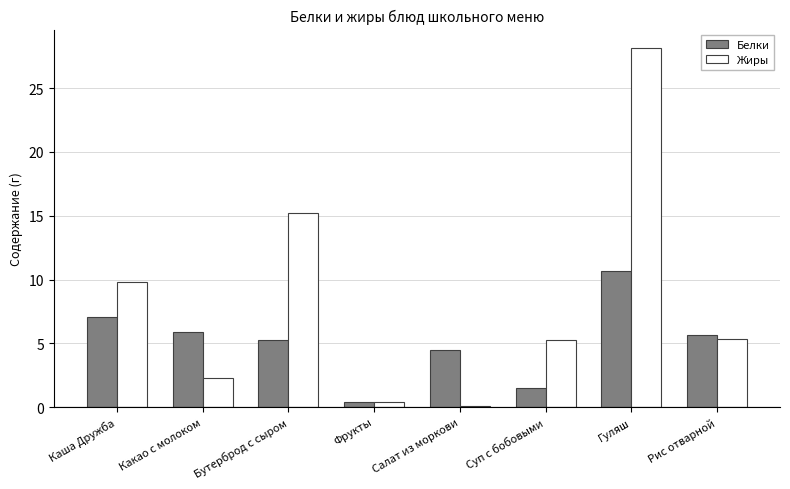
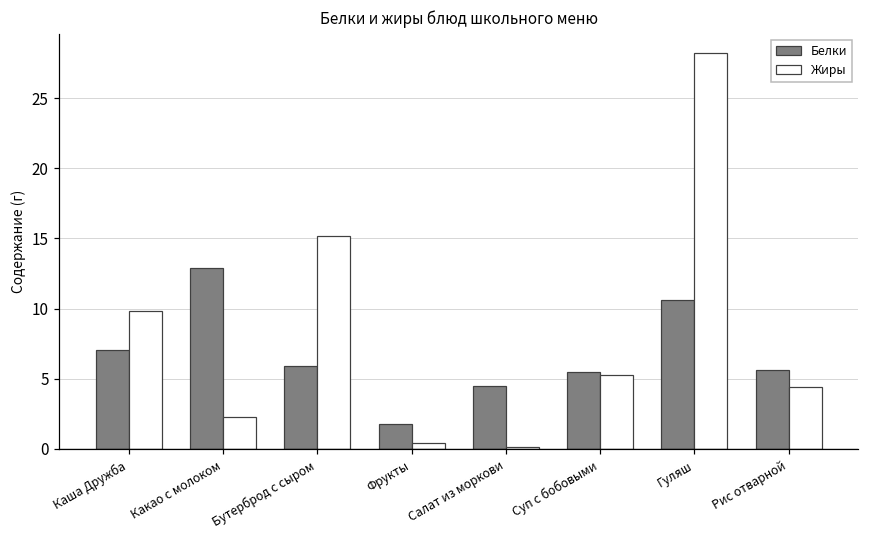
  {
    "Белки": {
      "Каша Дружба": 7.1,
-     "Какао с молоком": 5.9,
-     "Бутерброд с сыром": 5.3,
-     "Фрукты": 0.4,
+     "Какао с молоком": 12.9,
+     "Бутерброд с сыром": 5.9,
+     "Фрукты": 1.8,
      "Салат из моркови": 4.5,
-     "Суп с бобовыми": 1.5,
+     "Суп с бобовыми": 5.5,
      "Гуляш": 10.6,
      "Рис отварной": 5.6
    },
    "Жиры": {
      "Каша Дружба": 9.8,
      "Какао с молоком": 2.3,
      "Бутерброд с сыром": 15.2,
      "Фрукты": 0.4,
      "Суп с бобовыми": 5.3,
      "Гуляш": 28.2,
-     "Рис отварной": 5.4
+     "Рис отварной": 4.4
    }
  }
